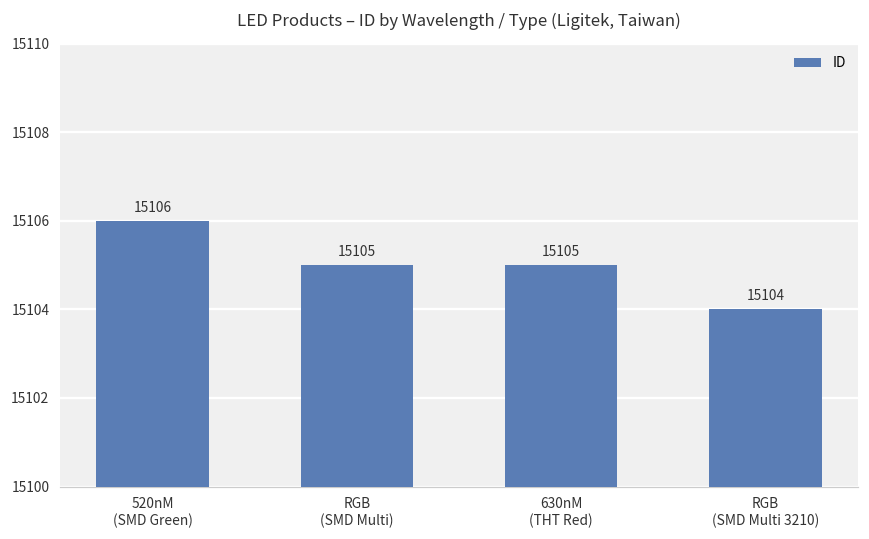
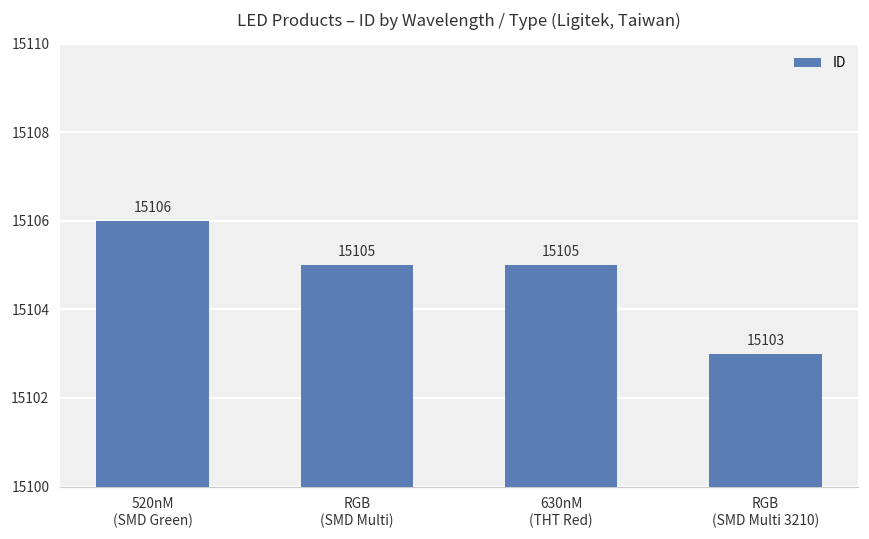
  {
    "520nM (SMD Green)": 15106,
    "RGB (SMD Multi)": 15105,
    "630nM (THT Red)": 15105,
-   "RGB (SMD Multi 3210)": 15104
+   "RGB (SMD Multi 3210)": 15103
  }
